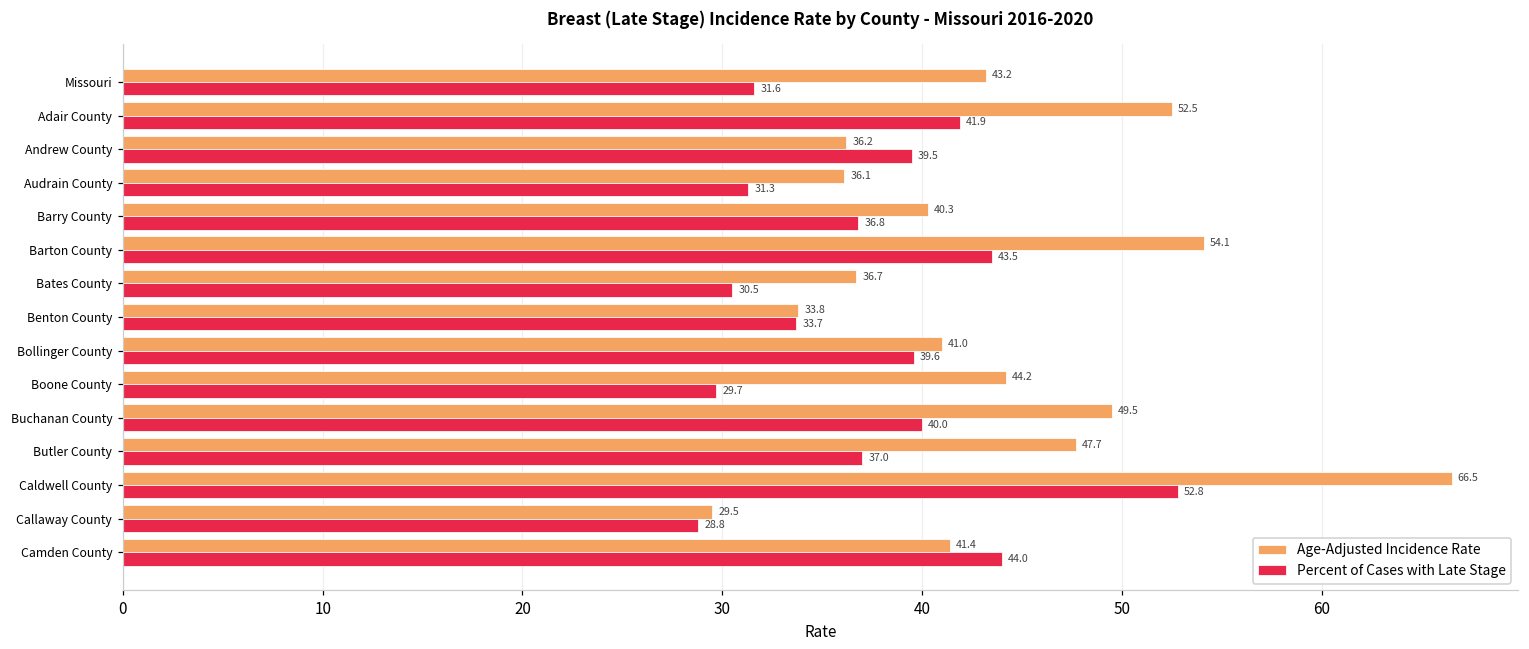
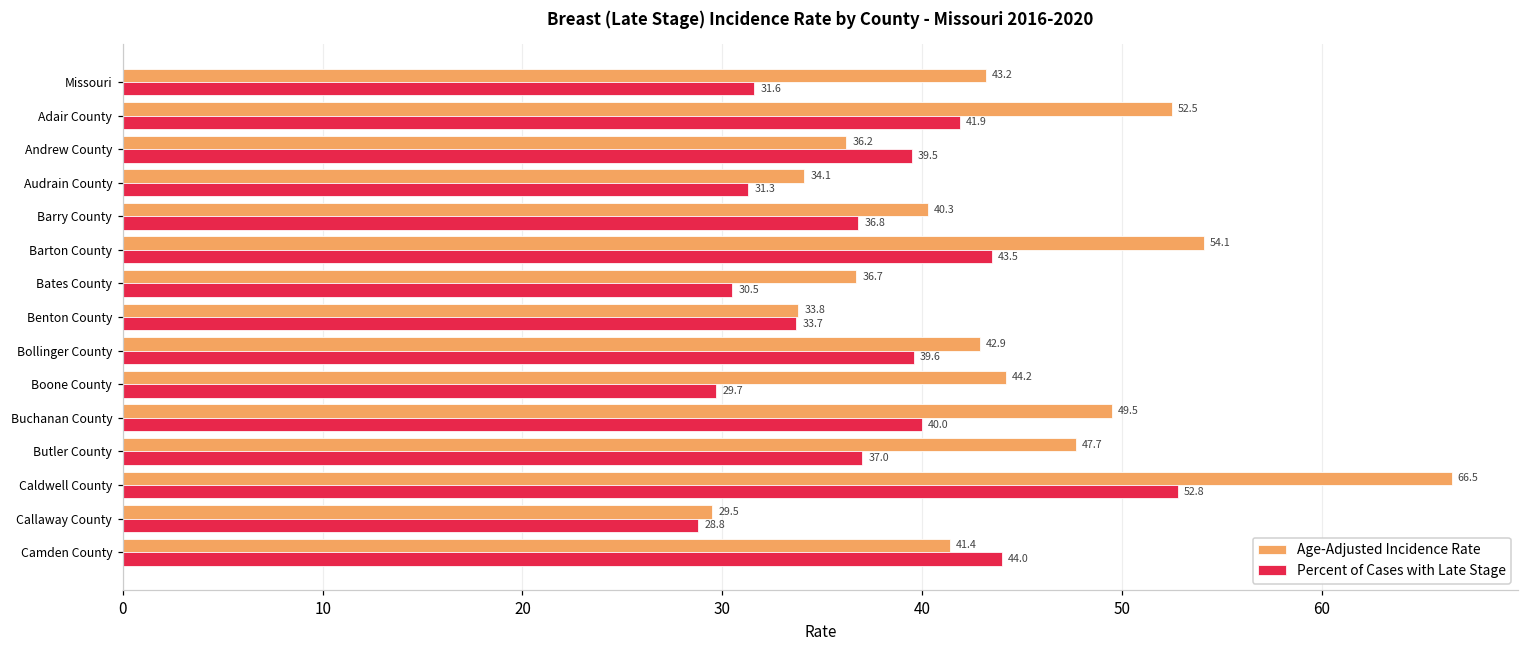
  {
    "Age-Adjusted Incidence Rate": {
      "Missouri": 43.2,
      "Adair County": 52.5,
      "Andrew County": 36.2,
-     "Audrain County": 36.1,
+     "Audrain County": 34.1,
      "Barry County": 40.3,
      "Barton County": 54.1,
      "Bates County": 36.7,
      "Benton County": 33.8,
-     "Bollinger County": 41.0,
+     "Bollinger County": 42.9,
      "Boone County": 44.2,
      "Buchanan County": 49.5,
      "Butler County": 47.7,
      "Caldwell County": 66.5,
      "Callaway County": 29.5,
      "Camden County": 41.4
    },
    "Percent of Cases with Late Stage": {
      "Missouri": 31.6,
      "Adair County": 41.9,
      "Andrew County": 39.5,
      "Audrain County": 31.3,
      "Barry County": 36.8,
      "Barton County": 43.5,
      "Bates County": 30.5,
      "Benton County": 33.7,
      "Bollinger County": 39.6,
      "Boone County": 29.7,
      "Buchanan County": 40.0,
      "Butler County": 37.0,
      "Caldwell County": 52.8,
      "Callaway County": 28.8,
      "Camden County": 44.0
    }
  }
